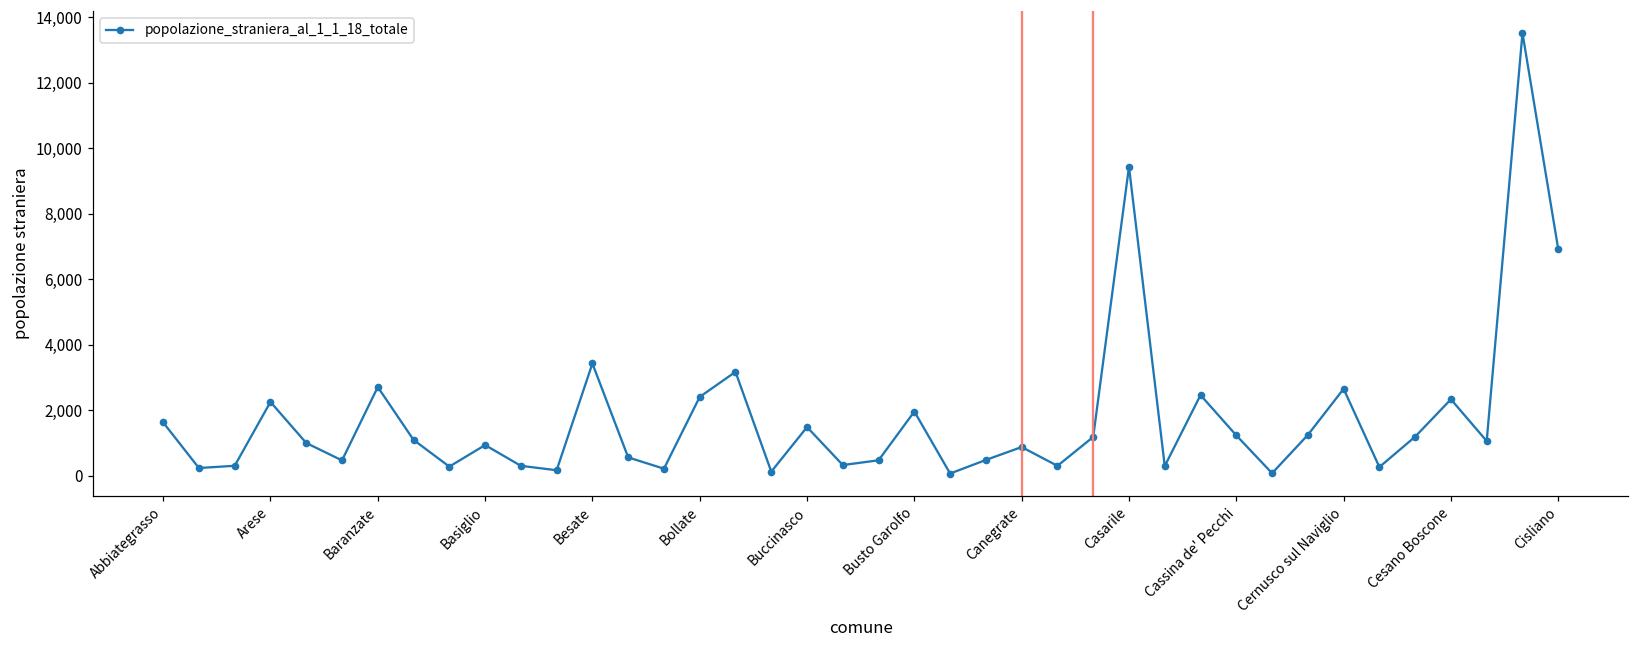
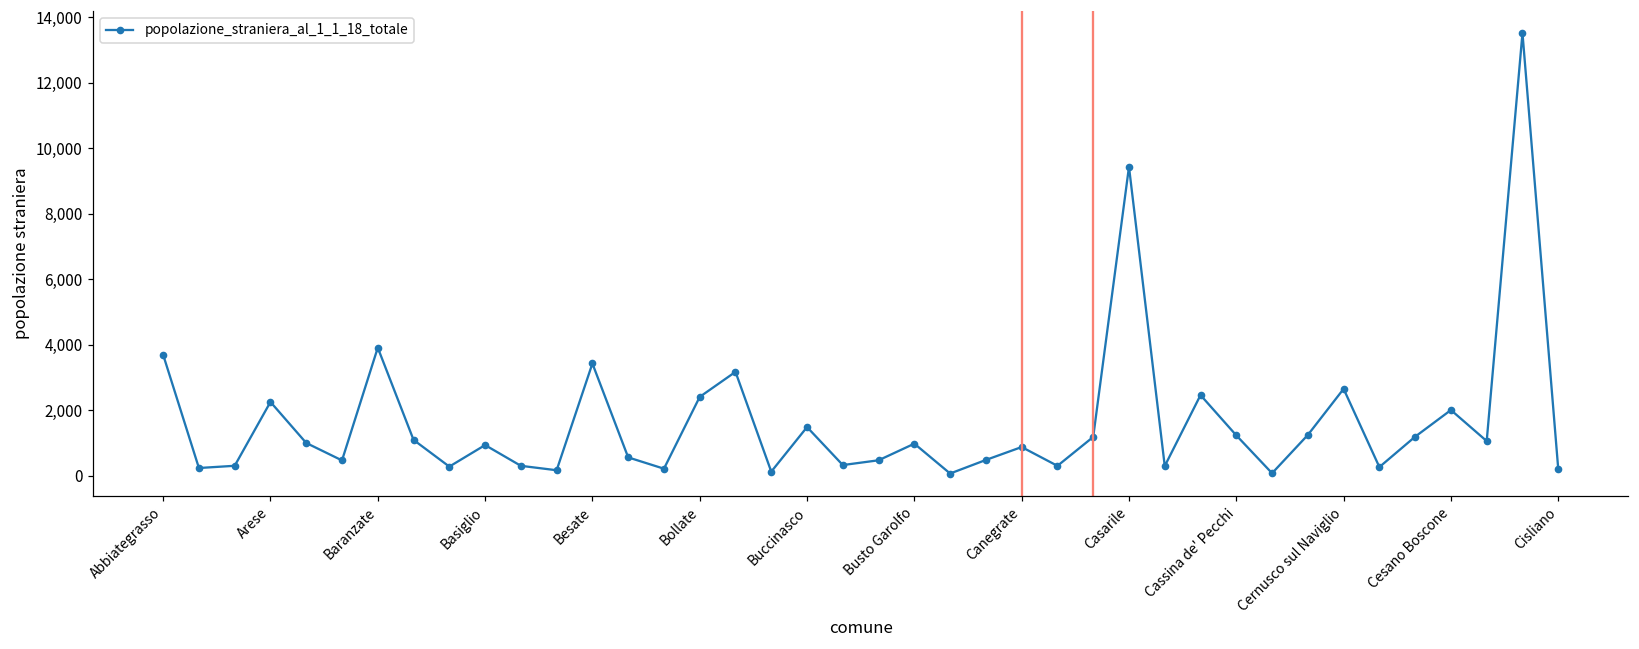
  {
-   "Abbiategrasso": "1,600",
+   "Abbiategrasso": "3,700",
    "Arese": "2,300",
-   "Baranzate": "2,700",
+   "Baranzate": "3,900",
    "Basiglio": "900",
    "Besate": "3,400",
    "Bollate": "2,400",
    "Buccinasco": "1,500",
-   "Busto Garolfo": "2,000",
+   "Busto Garolfo": "1,000",
    "Canegrate": "900",
    "Casarile": "9,400",
    "Cassina de' Pecchi": "1,200",
    "Cernusco sul Naviglio": "2,700",
-   "Cesano Boscone": "2,300",
-   "Cisliano": "6,900"
+   "Cesano Boscone": "2,000",
+   "Cisliano": "200"
  }
